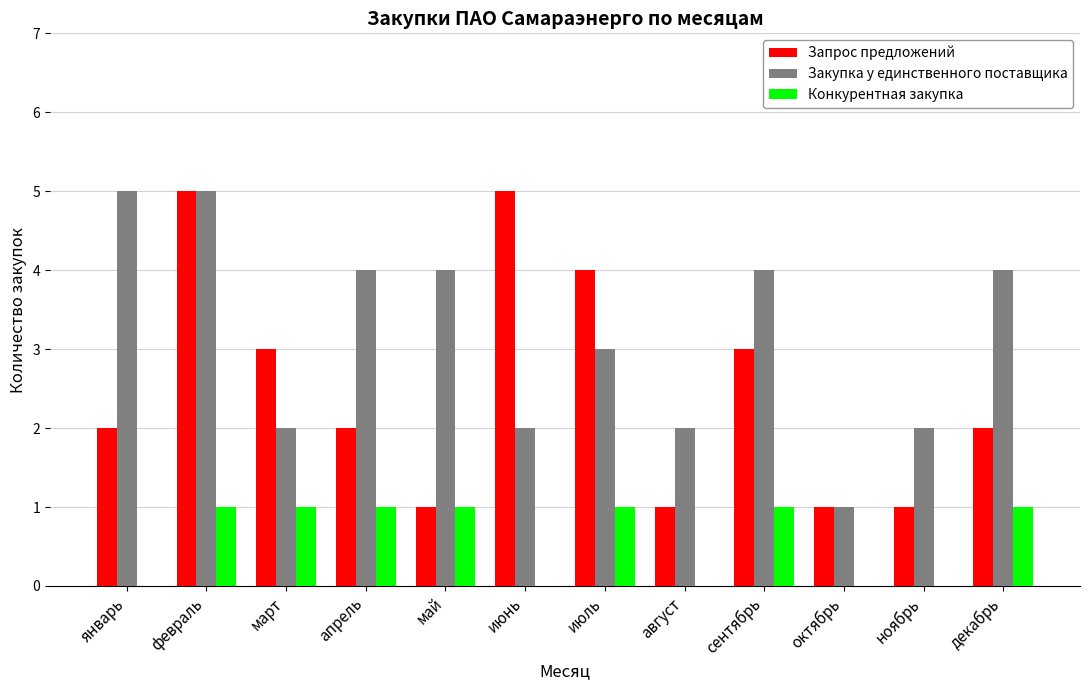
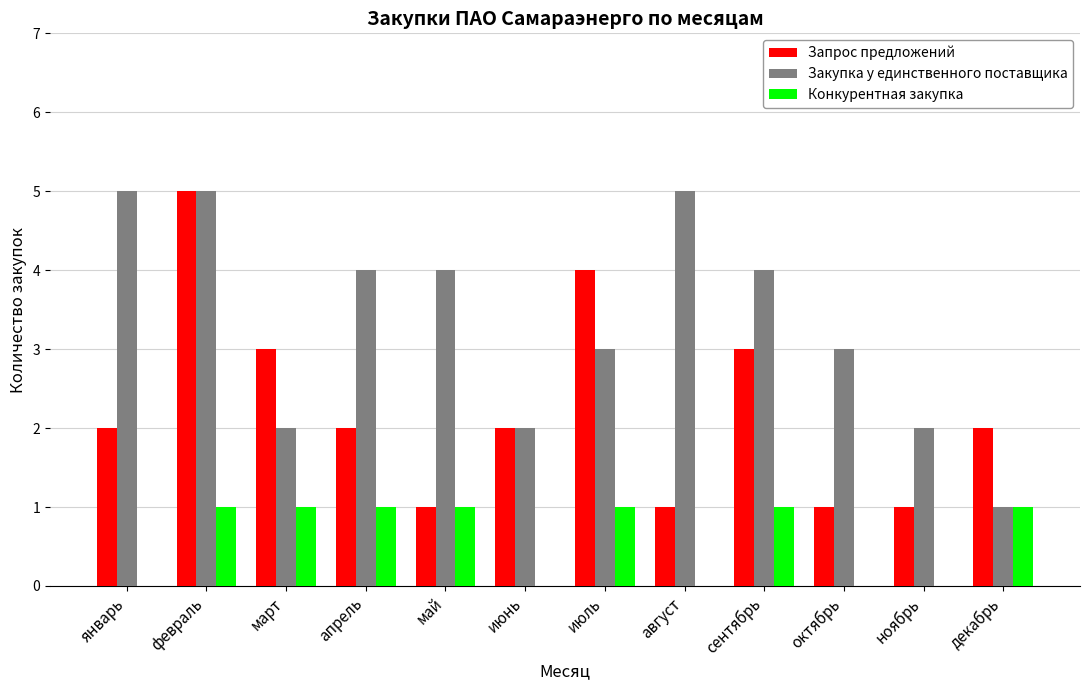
  {
    "Запрос предложений": {
      "январь": 2,
      "февраль": 5,
      "март": 3,
      "апрель": 2,
      "май": 1,
-     "июнь": 5,
+     "июнь": 2,
      "июль": 4,
      "август": 1,
      "сентябрь": 3,
      "октябрь": 1,
      "ноябрь": 1,
      "декабрь": 2
    },
    "Закупка у единственного поставщика": {
      "январь": 5,
      "февраль": 5,
      "март": 2,
      "апрель": 4,
      "май": 4,
      "июнь": 2,
      "июль": 3,
-     "август": 2,
+     "август": 5,
      "сентябрь": 4,
-     "октябрь": 1,
+     "октябрь": 3,
      "ноябрь": 2,
-     "декабрь": 4
+     "декабрь": 1
    },
    "Конкурентная закупка": {
      "январь": 0,
      "февраль": 1,
      "март": 1,
      "апрель": 1,
      "май": 1,
      "июнь": 0,
      "июль": 1,
      "август": 0,
      "сентябрь": 1,
      "октябрь": 0,
      "ноябрь": 0,
      "декабрь": 1
    }
  }
